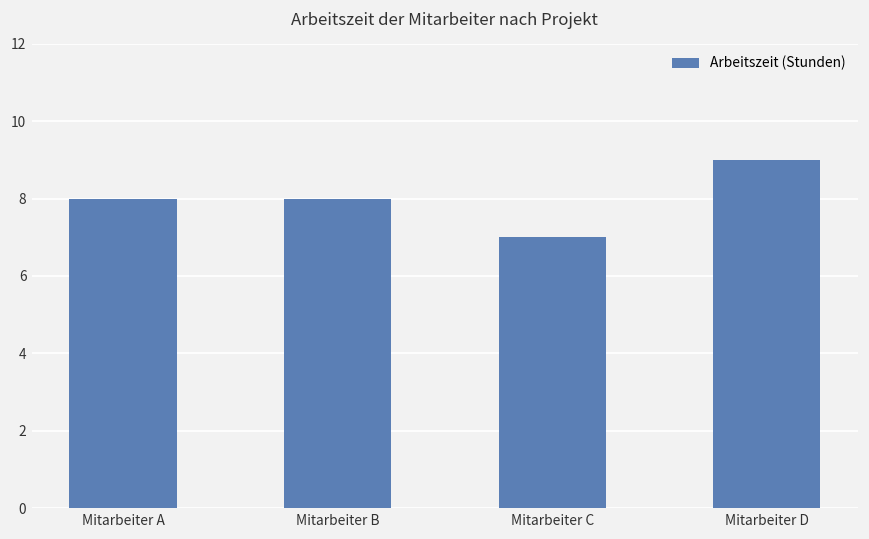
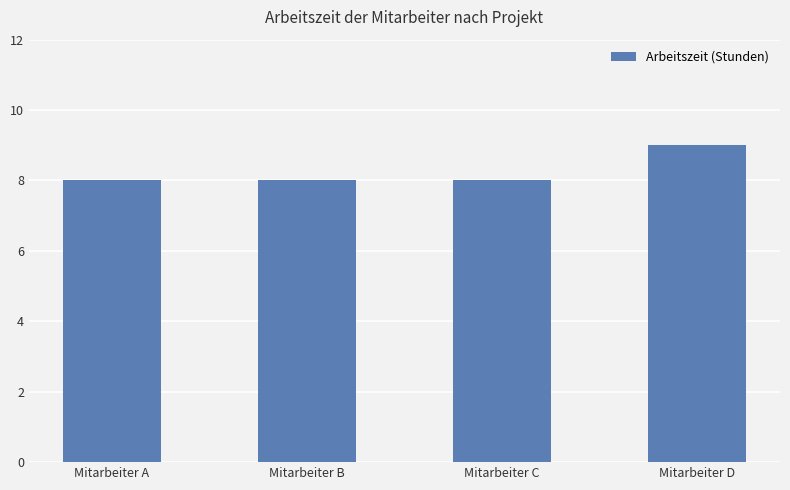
  {
    "Mitarbeiter A": 8,
    "Mitarbeiter B": 8,
-   "Mitarbeiter C": 7,
+   "Mitarbeiter C": 8,
    "Mitarbeiter D": 9
  }
